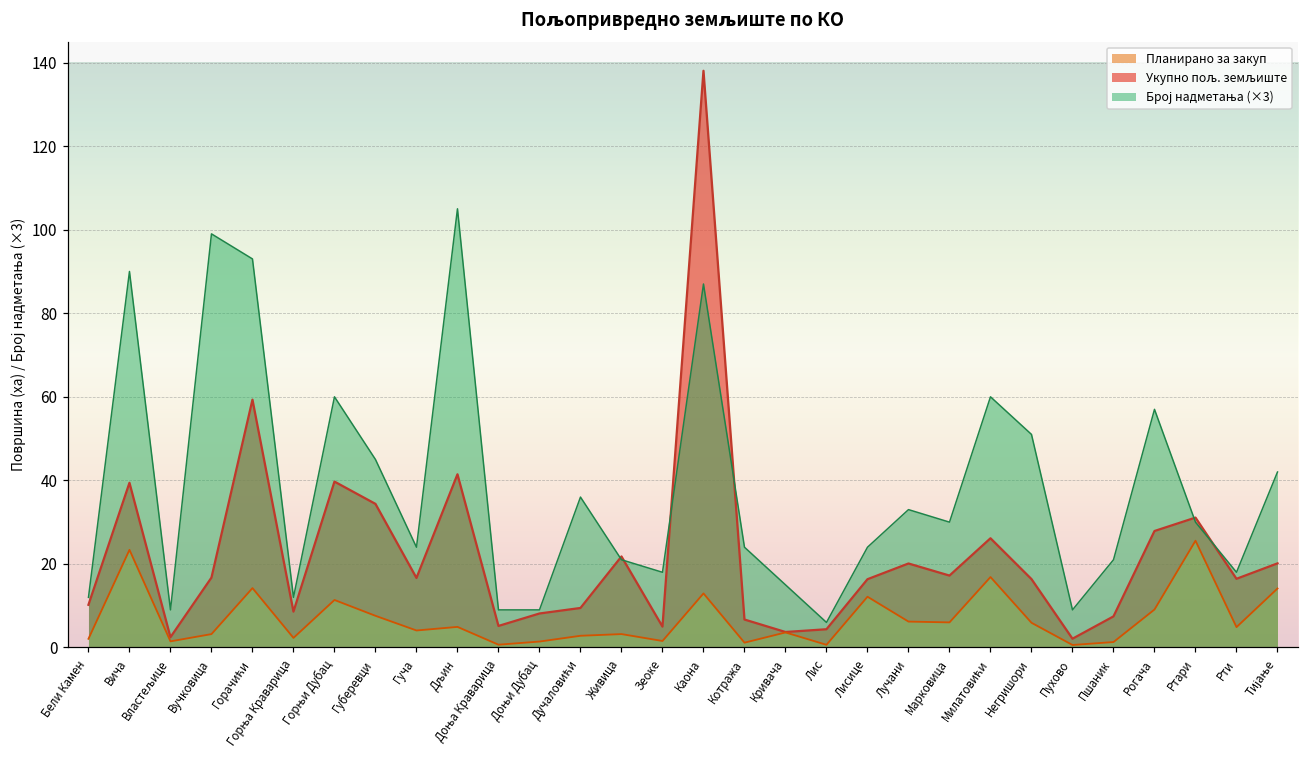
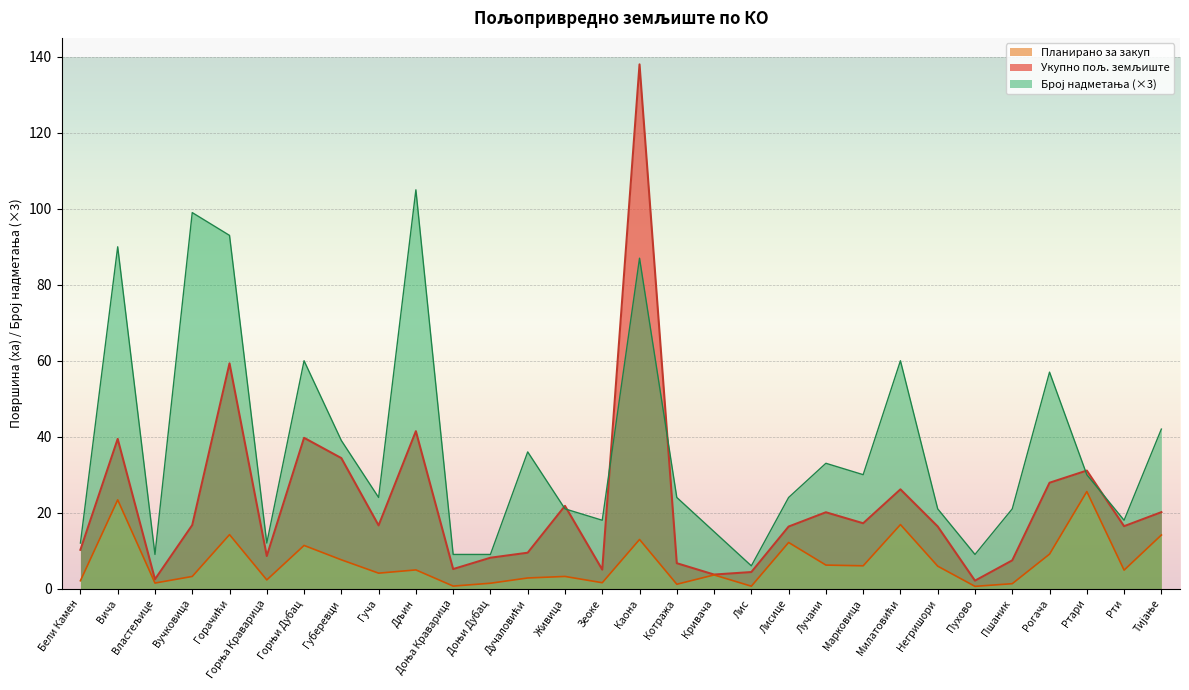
  {
    "Број надметања (×3)": {
      "Бели Камен": 12,
      "Вича": 90,
      "Властељице": 9,
      "Вучковица": 99,
      "Горачићи": 93,
      "Горња Краварица": 12,
      "Горњи Дубац": 60,
-     "Губеревци": 45,
+     "Губеревци": 39,
      "Гуча": 24,
      "Дљин": 105,
      "Доња Краварица": 9,
      "Доњи Дубац": 9,
      "Дучаловићи": 36,
      "Живица": 21,
      "Зеоке": 18,
      "Каона": 87,
      "Котража": 24,
      "Кривача": 15,
      "Лис": 6,
      "Лисице": 24,
      "Лучани": 33,
      "Марковица": 30,
      "Милатовићи": 60,
-     "Негришори": 51,
+     "Негришори": 21,
      "Пухово": 9,
      "Пшаник": 21,
      "Рогача": 57,
      "Ртари": 30,
      "Рти": 18,
      "Тијање": 42
    }
  }
